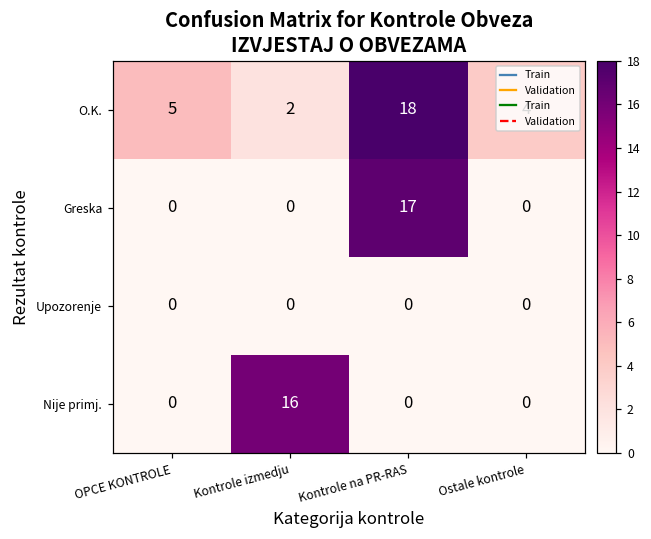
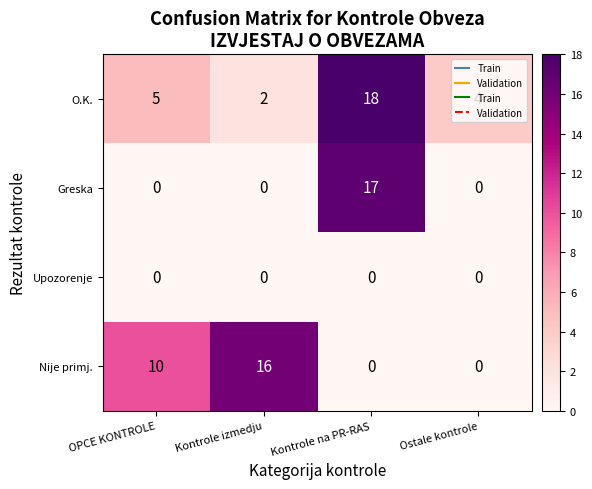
  {
    "O.K.": {
      "OPCE KONTROLE": 5,
      "Kontrole izmedju": 2,
      "Kontrole na PR-RAS": 18
    },
    "Greska": {
      "OPCE KONTROLE": 0,
      "Kontrole izmedju": 0,
      "Kontrole na PR-RAS": 17,
      "Ostale kontrole": 0
    },
    "Upozorenje": {
      "OPCE KONTROLE": 0,
      "Kontrole izmedju": 0,
      "Kontrole na PR-RAS": 0,
      "Ostale kontrole": 0
    },
    "Nije primj.": {
-     "OPCE KONTROLE": 0,
+     "OPCE KONTROLE": 10,
      "Kontrole izmedju": 16,
      "Kontrole na PR-RAS": 0,
      "Ostale kontrole": 0
    }
  }
